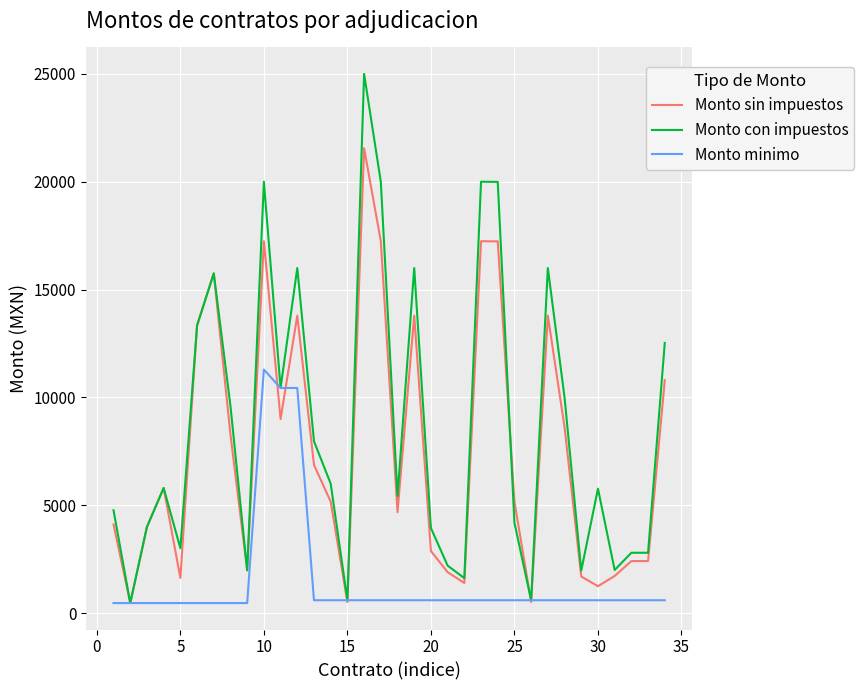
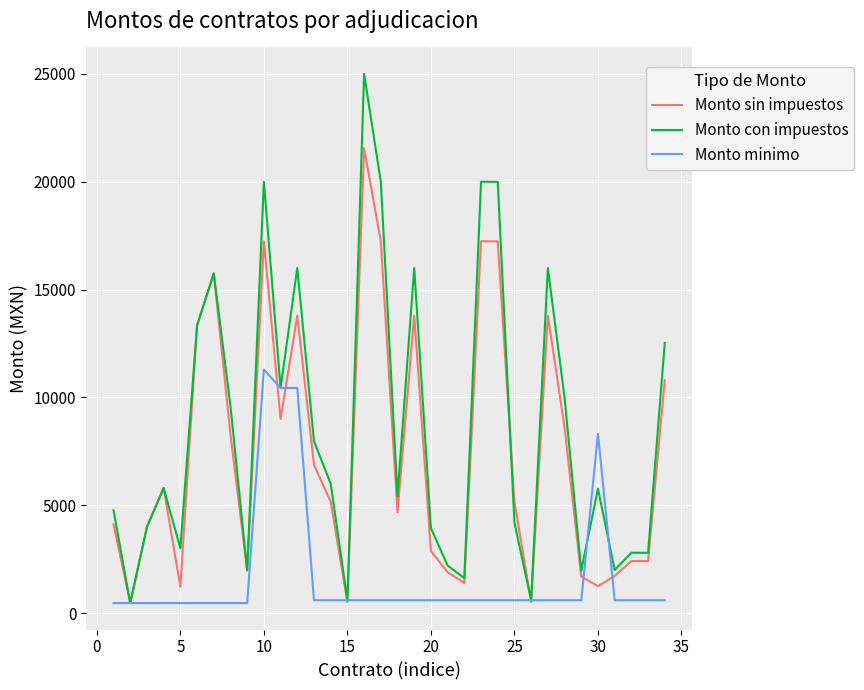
  {
    "Monto sin impuestos": {
-     "5": 1600,
+     "5": 1200,
      "10": 17200,
      "20": 2900,
      "25": 5200,
      "30": 1300
    },
    "Monto con impuestos": {
      "5": 3000,
      "10": 20000,
      "20": 3900,
      "25": 4200,
      "30": 5800
    },
    "Monto minimo": {
      "5": 500,
      "10": 11300,
      "20": 600,
      "25": 600,
-     "30": 600
+     "30": 8300
    }
  }
